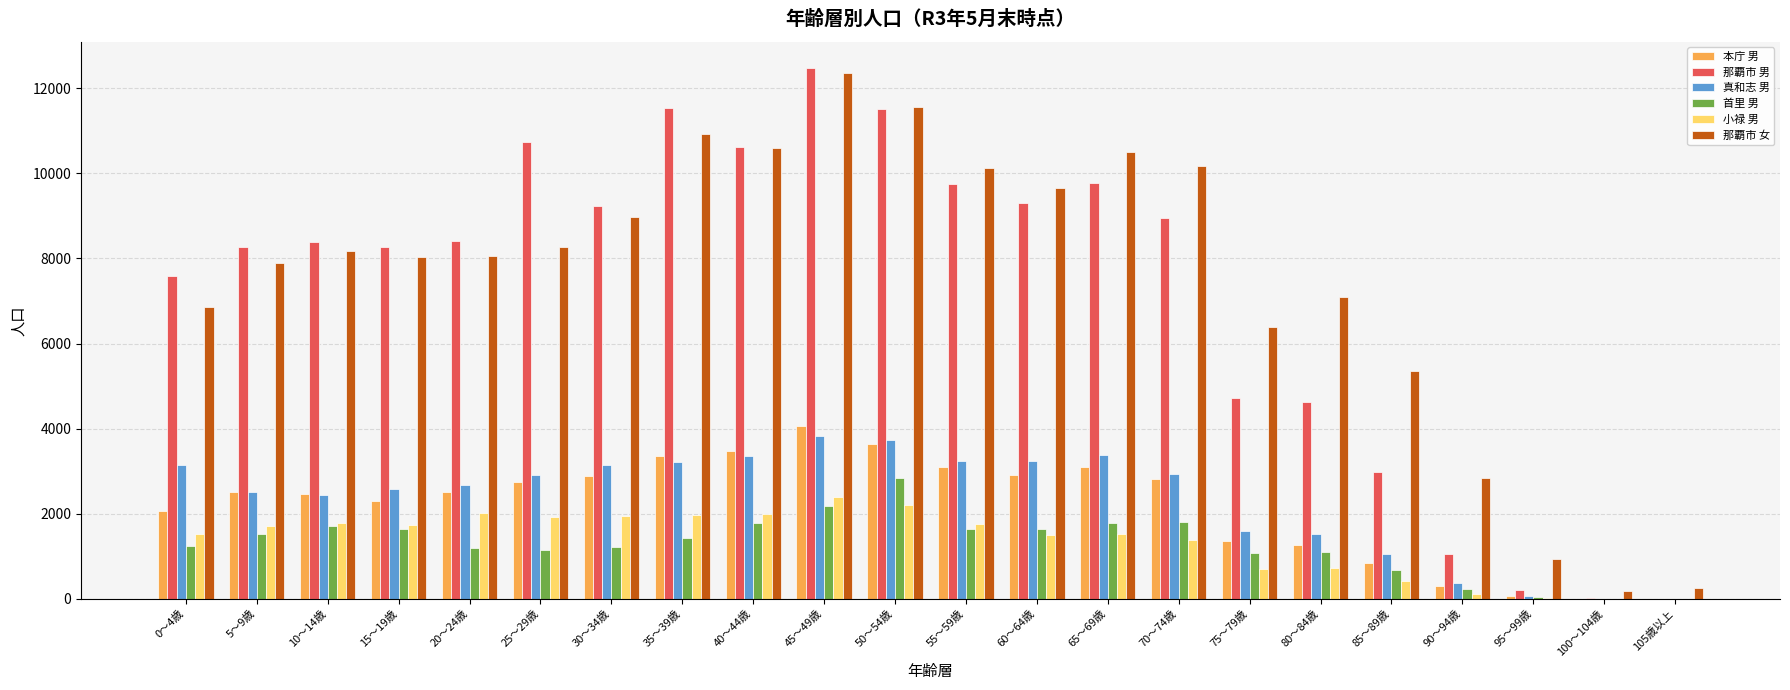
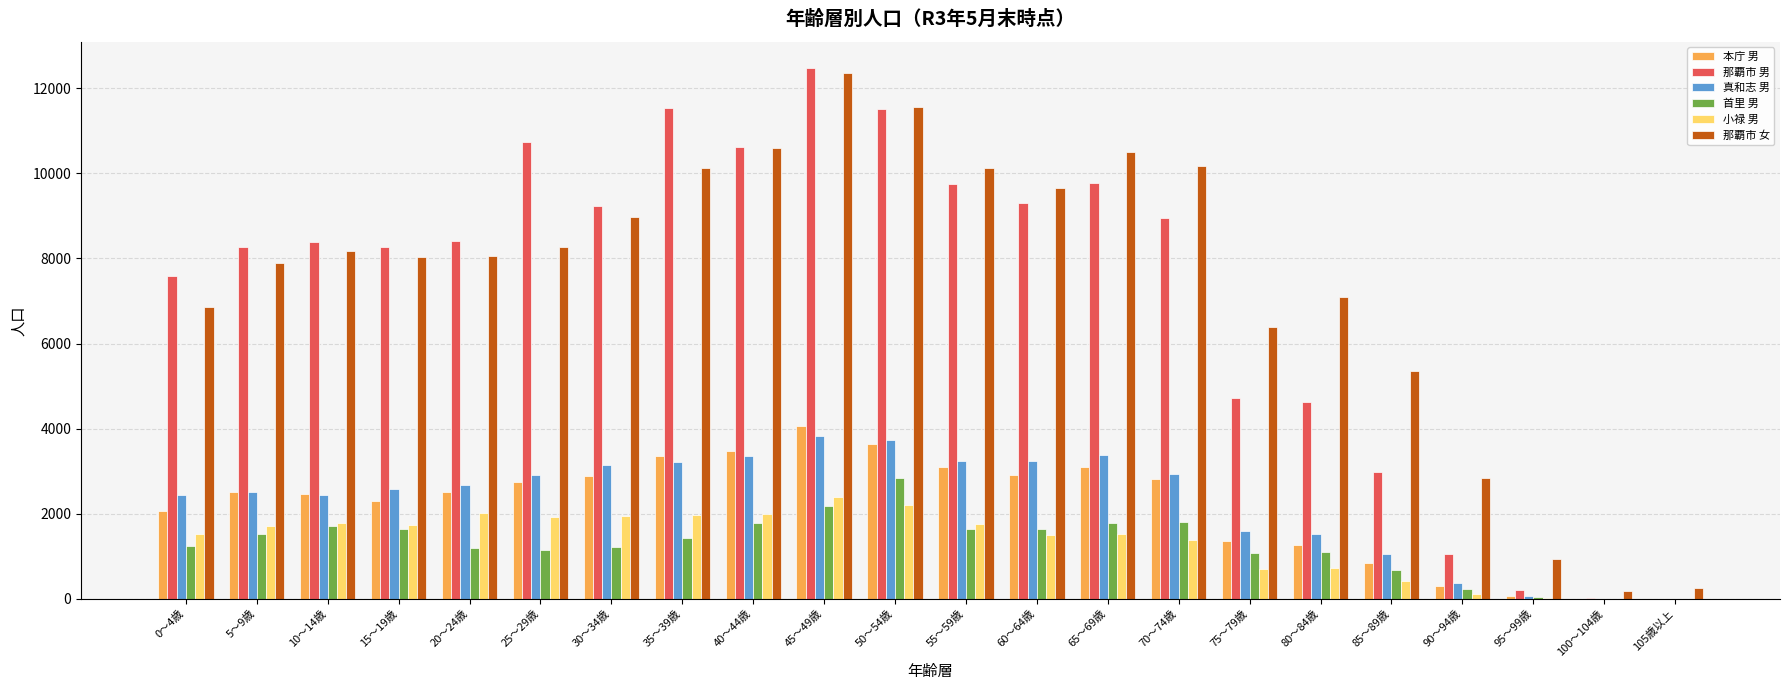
  {
    "那覇市 男": {
      "0～4歳": 7600,
      "5～9歳": 8300,
      "10～14歳": 8400,
      "15～19歳": 8300,
      "20～24歳": 8400,
      "25～29歳": 10700,
      "30～34歳": 9200,
      "35～39歳": 11500,
      "40～44歳": 10600,
      "45～49歳": 12500,
      "50～54歳": 11500,
      "55～59歳": 9800,
      "60～64歳": 9300,
      "65～69歳": 9800,
      "70～74歳": 8900,
      "75～79歳": 4700,
      "80～84歳": 4600,
      "85～89歳": 3000,
      "90～94歳": 1000,
      "95～99歳": 200
    },
    "真和志 男": {
-     "0～4歳": 3200,
+     "0～4歳": 2500,
      "5～9歳": 2500,
      "10～14歳": 2400,
      "15～19歳": 2600,
      "20～24歳": 2700,
      "25～29歳": 2900,
      "30～34歳": 3200,
      "35～39歳": 3200,
      "40～44歳": 3400,
      "45～49歳": 3800,
      "50～54歳": 3700,
      "55～59歳": 3200,
      "60～64歳": 3200,
      "65～69歳": 3400,
      "70～74歳": 2900,
      "75～79歳": 1600,
      "80～84歳": 1500,
      "85～89歳": 1100,
      "90～94歳": 400,
      "95～99歳": 100
    },
    "首里 男": {
      "0～4歳": 1200,
      "5～9歳": 1500,
      "10～14歳": 1700,
      "15～19歳": 1600,
      "20～24歳": 1200,
      "25～29歳": 1100,
      "30～34歳": 1200,
      "35～39歳": 1400,
      "40～44歳": 1800,
      "45～49歳": 2200,
      "50～54歳": 2800,
      "55～59歳": 1600,
      "60～64歳": 1600,
      "65～69歳": 1800,
      "70～74歳": 1800,
      "75～79歳": 1100,
      "80～84歳": 1100,
      "85～89歳": 700,
      "90～94歳": 200,
      "105歳以上": 0
    },
    "那覇市 女": {
      "0～4歳": 6900,
      "5～9歳": 7900,
      "10～14歳": 8200,
      "15～19歳": 8000,
      "20～24歳": 8100,
      "25～29歳": 8300,
      "30～34歳": 9000,
-     "35～39歳": 10900,
+     "35～39歳": 10100,
      "40～44歳": 10600,
      "45～49歳": 12400,
      "50～54歳": 11600,
      "55～59歳": 10100,
      "60～64歳": 9700,
      "65～69歳": 10500,
      "70～74歳": 10200,
      "75～79歳": 6400,
      "80～84歳": 7100,
      "85～89歳": 5400,
      "90～94歳": 2800,
      "95～99歳": 900,
      "100～104歳": 200,
      "105歳以上": 300
    }
  }
